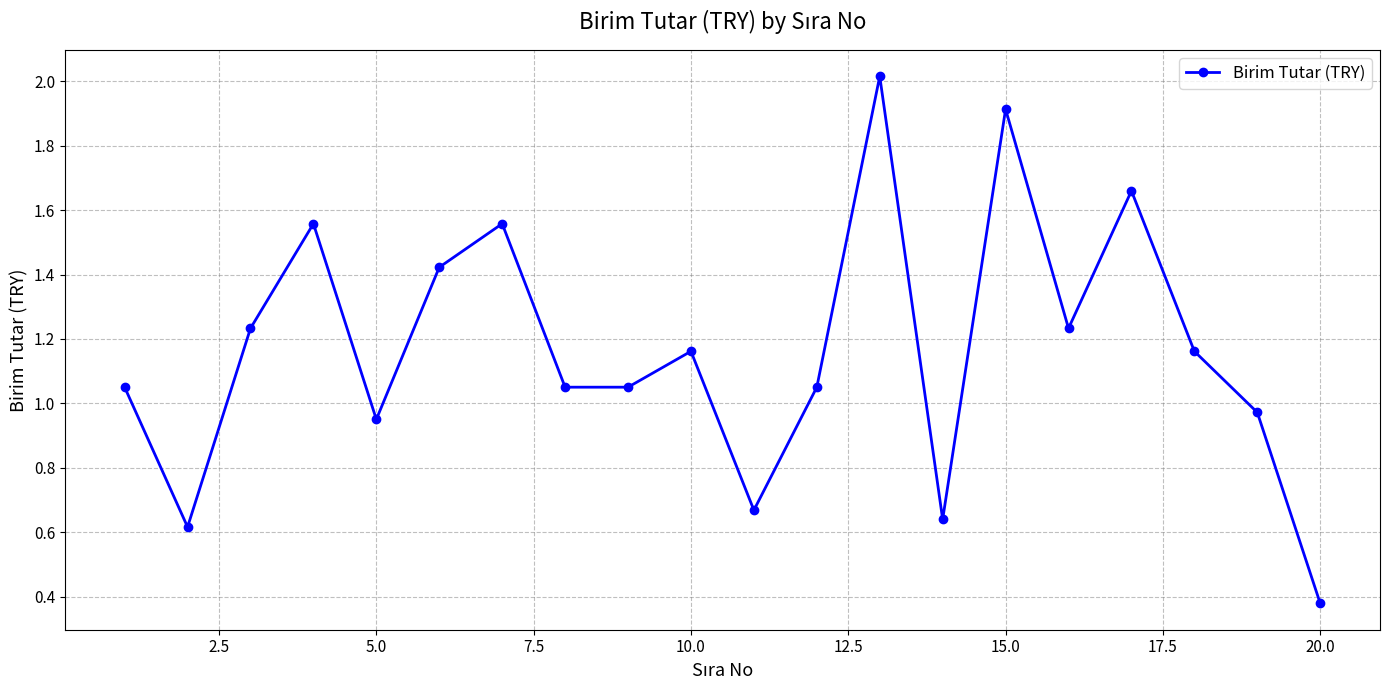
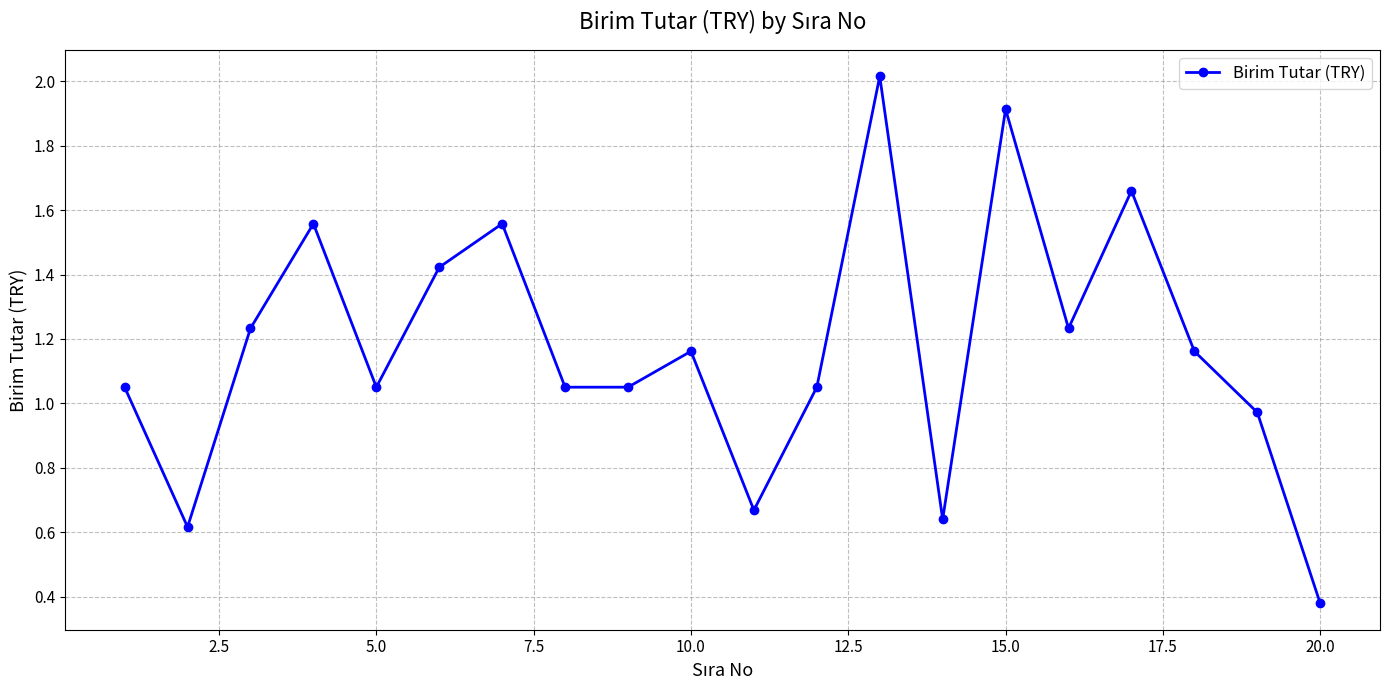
  {
-   "5.0": 0.95,
+   "5.0": 1.05,
    "10.0": 1.16,
    "15.0": 1.91,
    "20.0": 0.38
  }
